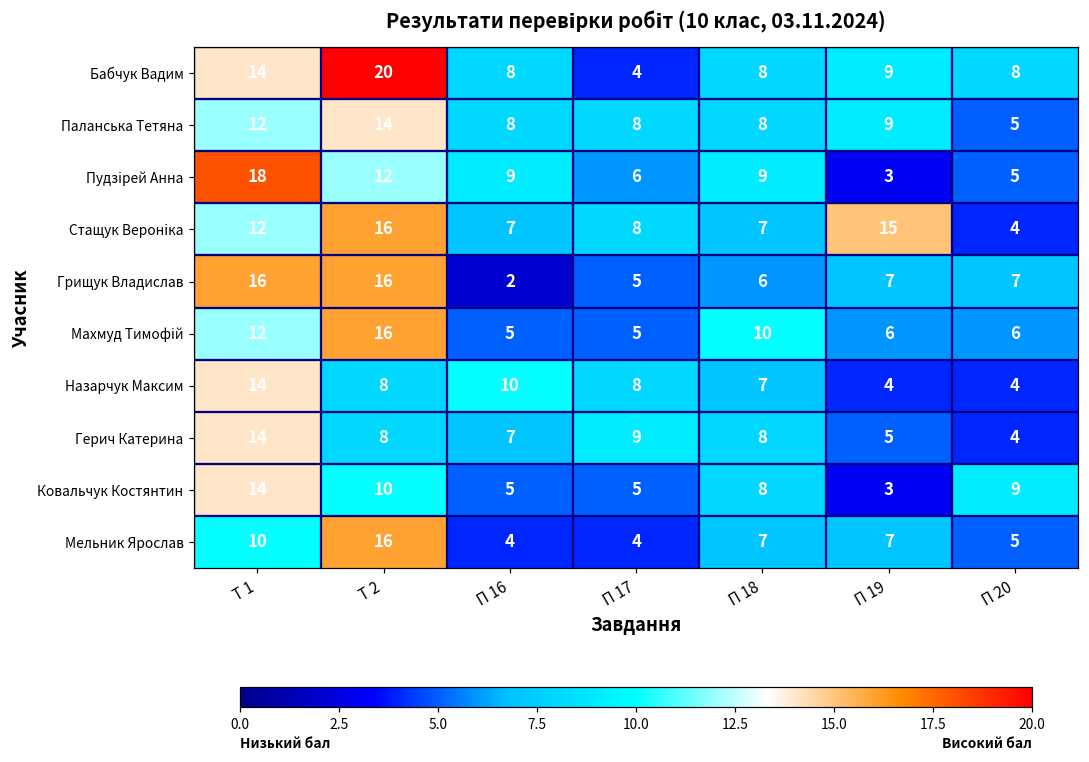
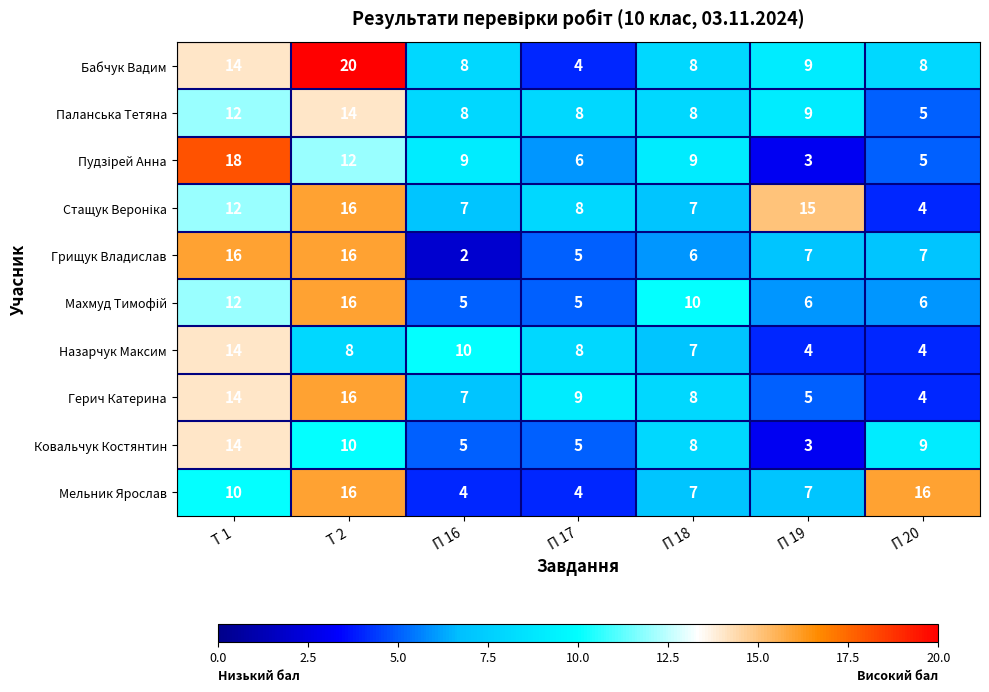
  {
    "Бабчук Вадим": {
      "Т 1": 14,
      "Т 2": 20,
      "П 16": 8,
      "П 17": 4,
      "П 18": 8,
      "П 19": 9,
      "П 20": 8
    },
    "Паланська Тетяна": {
      "Т 1": 12,
      "Т 2": 14,
      "П 16": 8,
      "П 17": 8,
      "П 18": 8,
      "П 19": 9,
      "П 20": 5
    },
    "Пудзірей Анна": {
      "Т 1": 18,
      "Т 2": 12,
      "П 16": 9,
      "П 17": 6,
      "П 18": 9,
      "П 19": 3,
      "П 20": 5
    },
    "Стащук Вероніка": {
      "Т 1": 12,
      "Т 2": 16,
      "П 16": 7,
      "П 17": 8,
      "П 18": 7,
      "П 19": 15,
      "П 20": 4
    },
    "Грищук Владислав": {
      "Т 1": 16,
      "Т 2": 16,
      "П 16": 2,
      "П 17": 5,
      "П 18": 6,
      "П 19": 7,
      "П 20": 7
    },
    "Махмуд Тимофій": {
      "Т 1": 12,
      "Т 2": 16,
      "П 16": 5,
      "П 17": 5,
      "П 18": 10,
      "П 19": 6,
      "П 20": 6
    },
    "Назарчук Максим": {
      "Т 1": 14,
      "Т 2": 8,
      "П 16": 10,
      "П 17": 8,
      "П 18": 7,
      "П 19": 4,
      "П 20": 4
    },
    "Герич Катерина": {
      "Т 1": 14,
-     "Т 2": 8,
+     "Т 2": 16,
      "П 16": 7,
      "П 17": 9,
      "П 18": 8,
      "П 19": 5,
      "П 20": 4
    },
    "Ковальчук Костянтин": {
      "Т 1": 14,
      "Т 2": 10,
      "П 16": 5,
      "П 17": 5,
      "П 18": 8,
      "П 19": 3,
      "П 20": 9
    },
    "Мельник Ярослав": {
      "Т 1": 10,
      "Т 2": 16,
      "П 16": 4,
      "П 17": 4,
      "П 18": 7,
      "П 19": 7,
-     "П 20": 5
+     "П 20": 16
    }
  }
